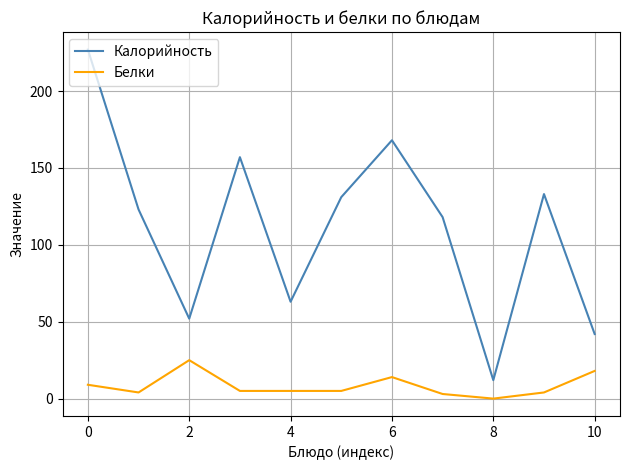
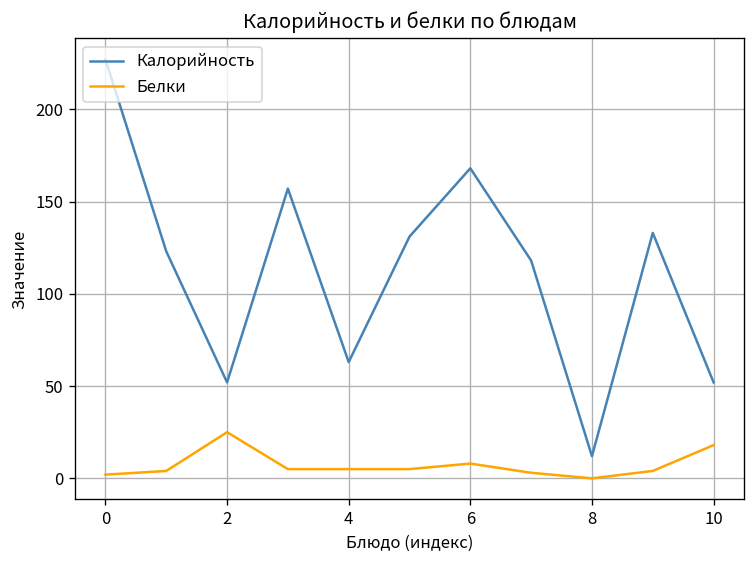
  {
    "Калорийность": {
      "2": 52,
      "4": 63,
      "6": 168,
      "8": 12,
-     "10": 42
+     "10": 52
    },
    "Белки": {
-     "0": 9,
+     "0": 2,
      "2": 25,
      "4": 5,
-     "6": 14,
+     "6": 8,
      "8": 0,
      "10": 18
    }
  }
